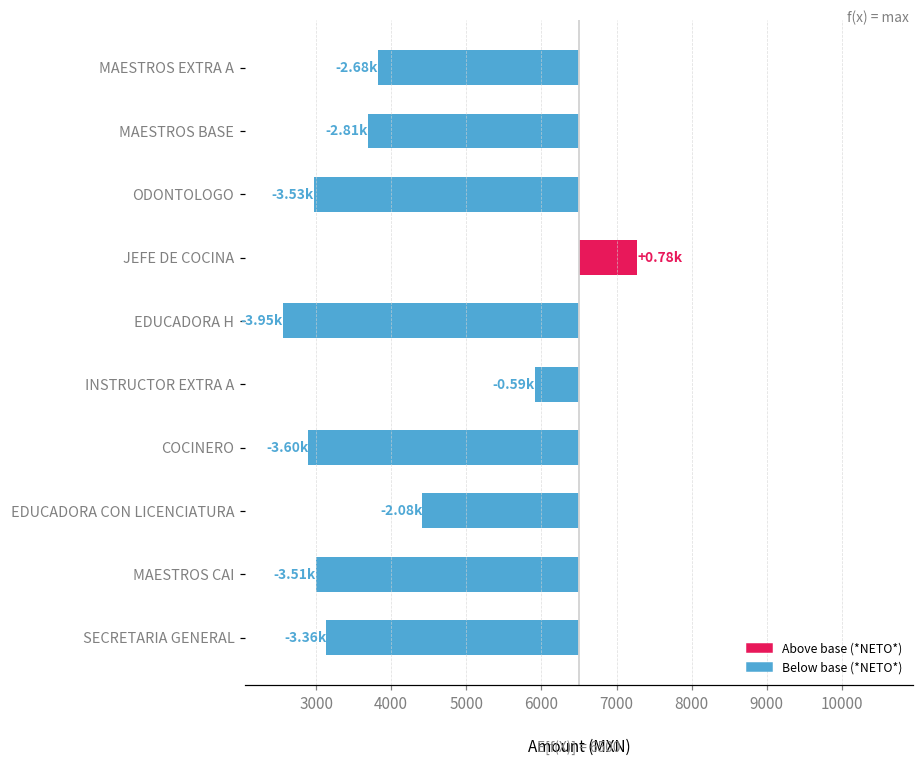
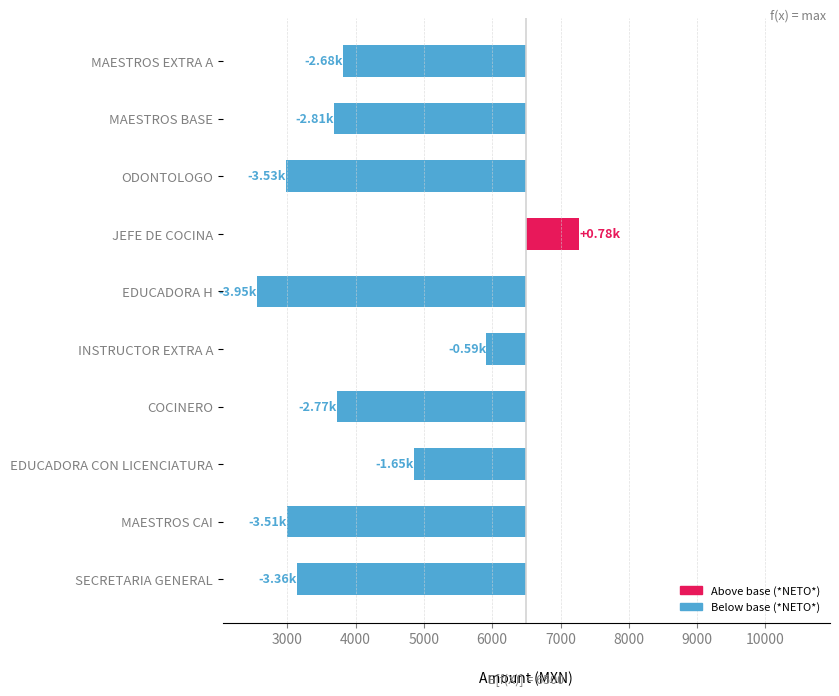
  {
    "MAESTROS EXTRA A": "-2.68k",
    "MAESTROS BASE": "-2.81k",
    "ODONTOLOGO": "-3.53k",
    "JEFE DE COCINA": "+0.78k",
    "EDUCADORA H": "-3.95k",
    "INSTRUCTOR EXTRA A": "-0.59k",
-   "COCINERO": "-3.60k",
-   "EDUCADORA CON LICENCIATURA": "-2.08k",
+   "COCINERO": "-2.77k",
+   "EDUCADORA CON LICENCIATURA": "-1.65k",
    "MAESTROS CAI": "-3.51k",
    "SECRETARIA GENERAL": "-3.36k"
  }
